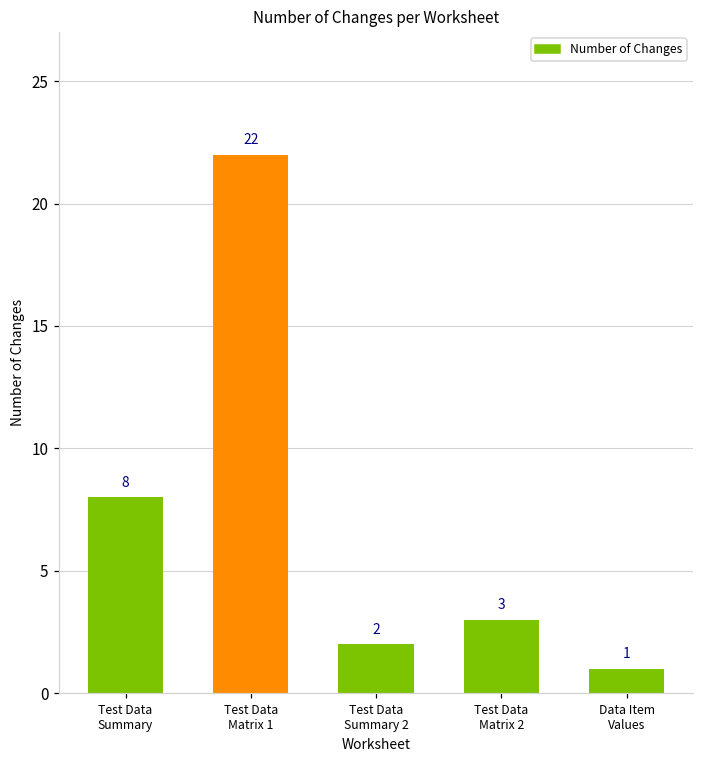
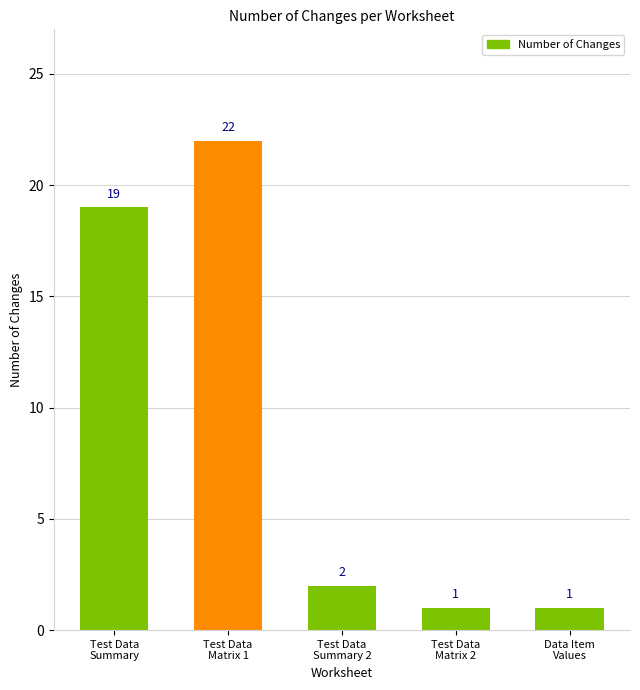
  {
-   "Test Data Summary": 8,
+   "Test Data Summary": 19,
    "Test Data Matrix 1": 22,
    "Test Data Summary 2": 2,
-   "Test Data Matrix 2": 3,
+   "Test Data Matrix 2": 1,
    "Data Item Values": 1
  }
